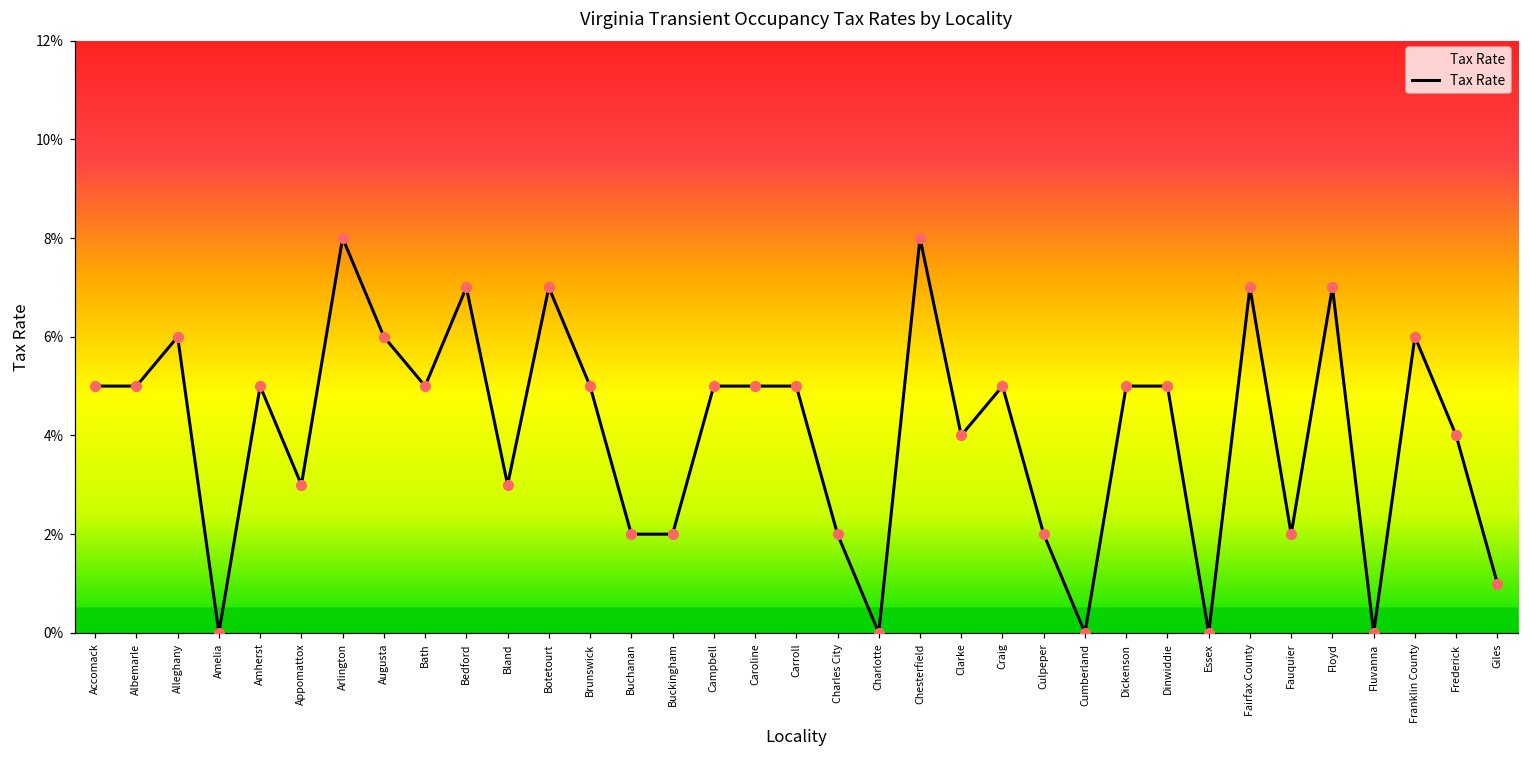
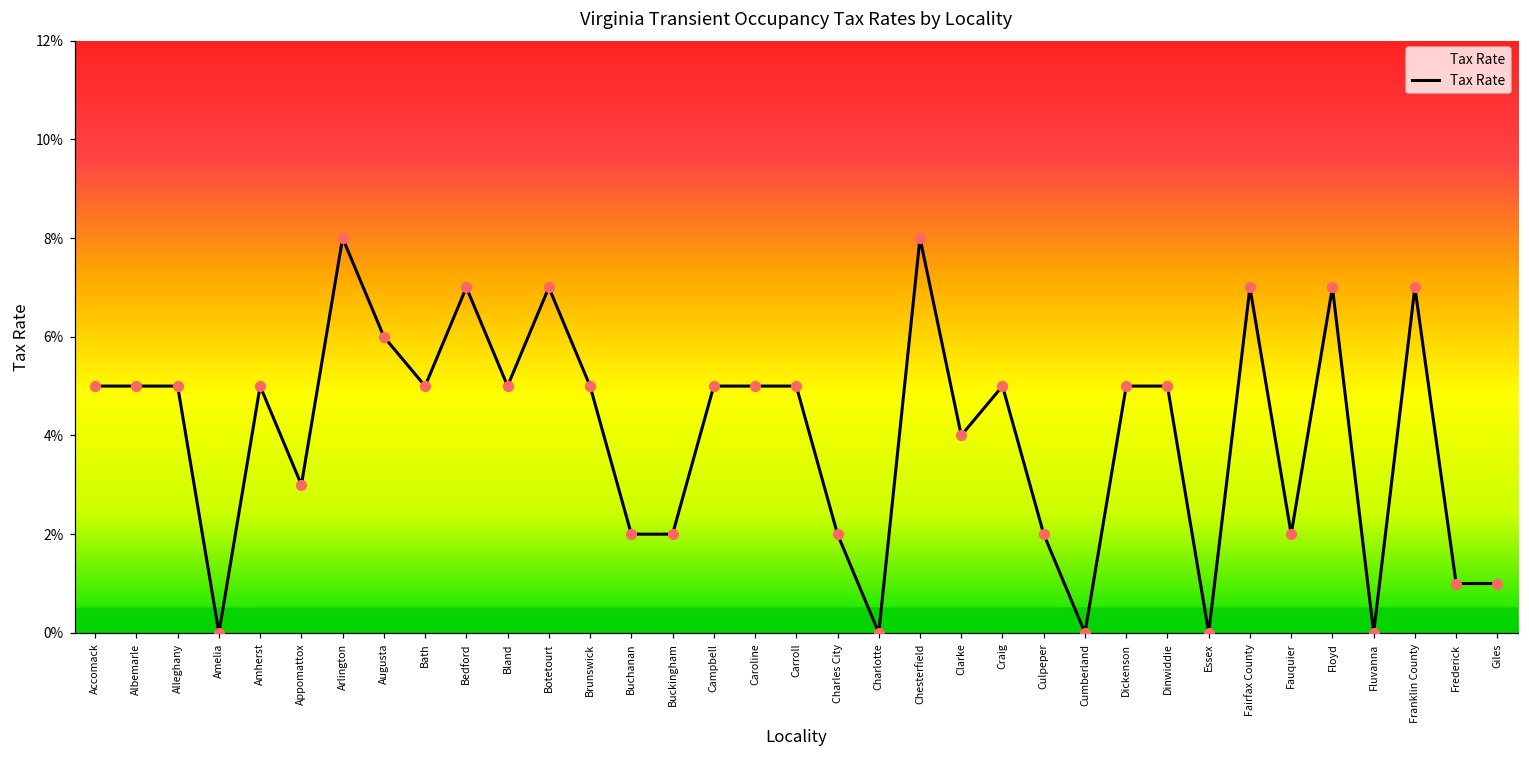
  {
    "Accomack": "5.0%",
    "Albemarle": "5.0%",
-   "Alleghany": "6.0%",
+   "Alleghany": "5.0%",
    "Amherst": "5.0%",
    "Appomattox": "3.0%",
    "Arlington": "8.0%",
    "Augusta": "6.0%",
    "Bath": "5.0%",
    "Bedford": "7.0%",
-   "Bland": "3.0%",
+   "Bland": "5.0%",
    "Botetourt": "7.0%",
    "Brunswick": "5.0%",
    "Buchanan": "2.0%",
    "Buckingham": "2.0%",
    "Campbell": "5.0%",
    "Caroline": "5.0%",
    "Carroll": "5.0%",
    "Charles City": "2.0%",
    "Chesterfield": "8.0%",
    "Clarke": "4.0%",
    "Craig": "5.0%",
    "Culpeper": "2.0%",
    "Dickenson": "5.0%",
    "Dinwiddie": "5.0%",
    "Fairfax County": "7.0%",
    "Fauquier": "2.0%",
    "Floyd": "7.0%",
-   "Franklin County": "6.0%",
-   "Frederick": "4.0%",
+   "Franklin County": "7.0%",
+   "Frederick": "1.0%",
    "Giles": "1.0%"
  }
